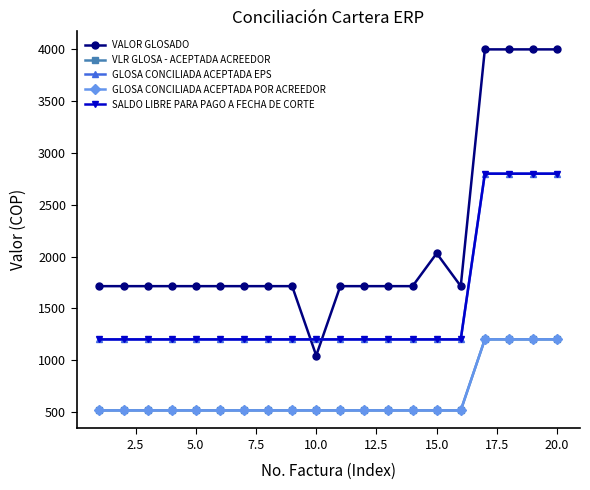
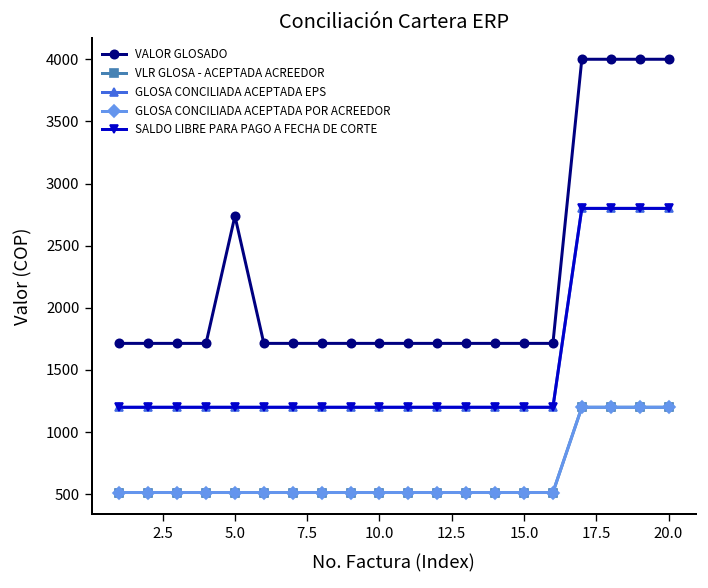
  {
    "VALOR GLOSADO": {
-     "5.0": 1710,
-     "10.0": 1040,
-     "15.0": 2030,
+     "5.0": 2740,
+     "10.0": 1710,
+     "15.0": 1710,
      "20.0": 4000
    },
    "GLOSA CONCILIADA ACEPTADA POR ACREEDOR": {
      "5.0": 510,
      "10.0": 510,
      "15.0": 510,
      "20.0": 1200
    },
    "SALDO LIBRE PARA PAGO A FECHA DE CORTE": {
      "5.0": 1200,
      "10.0": 1200,
      "15.0": 1200,
      "20.0": 2800
    }
  }
